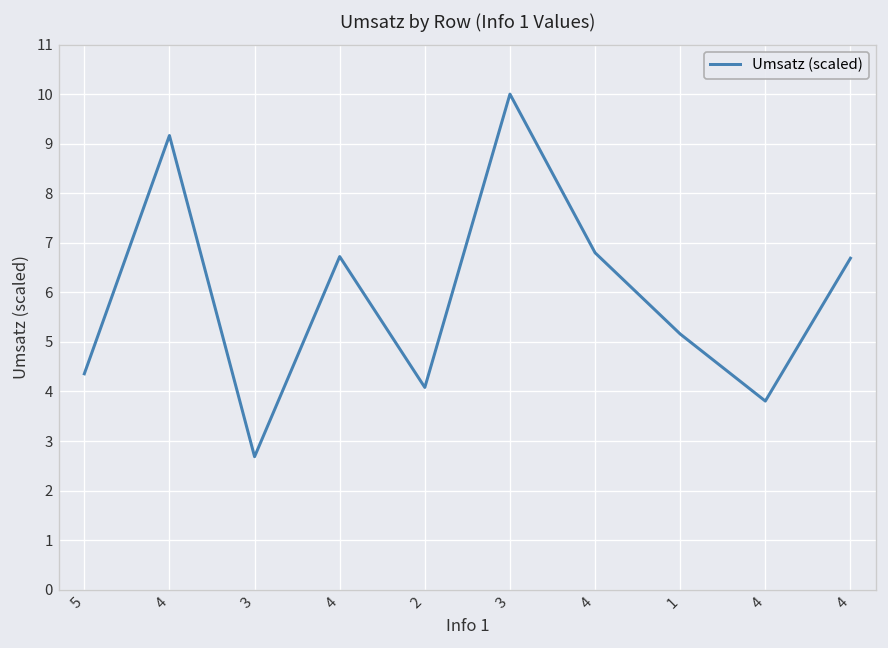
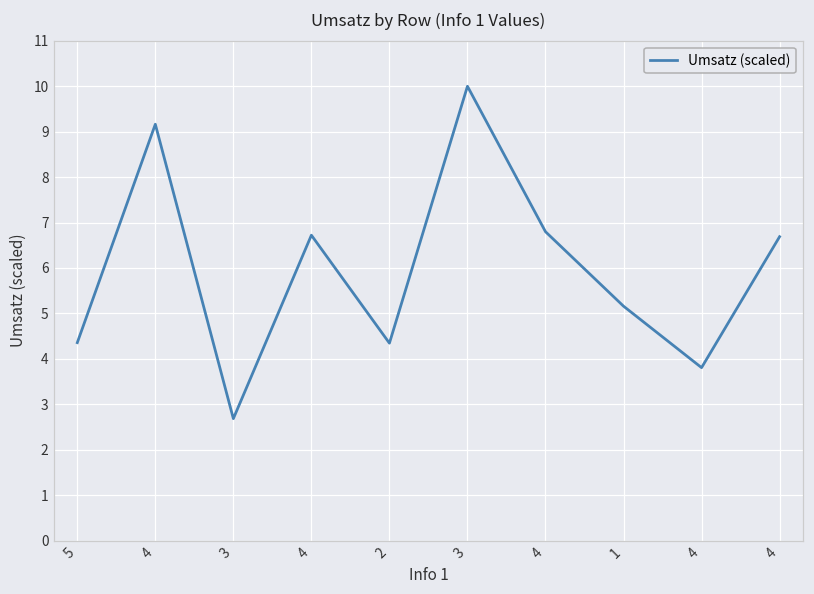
  {
    "5": 4.4,
-   "2": 4.1,
+   "2": 4.3,
    "1": 5.2
  }
